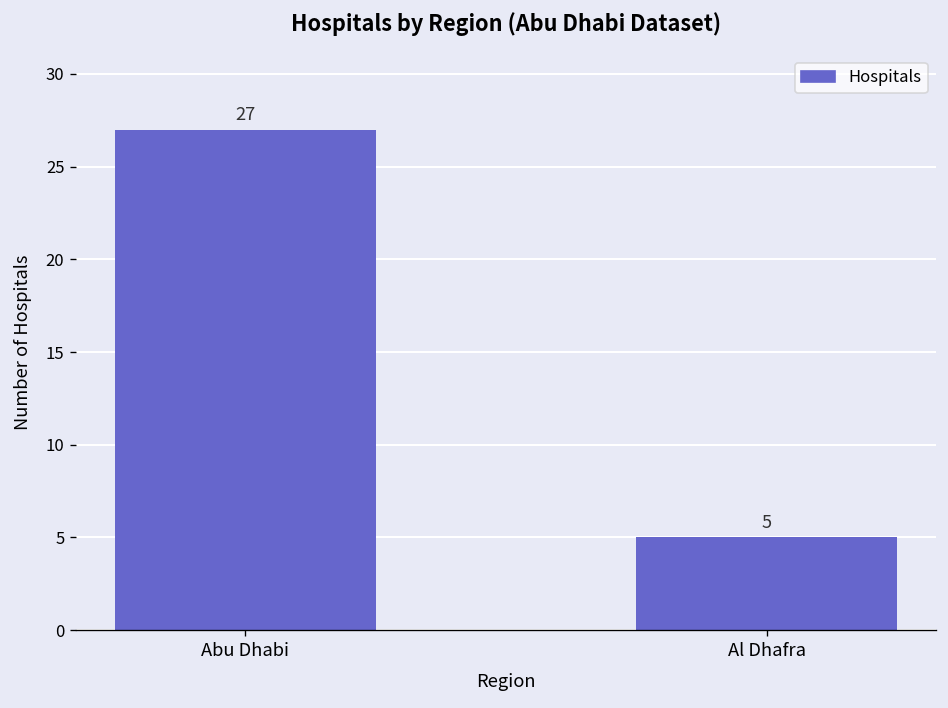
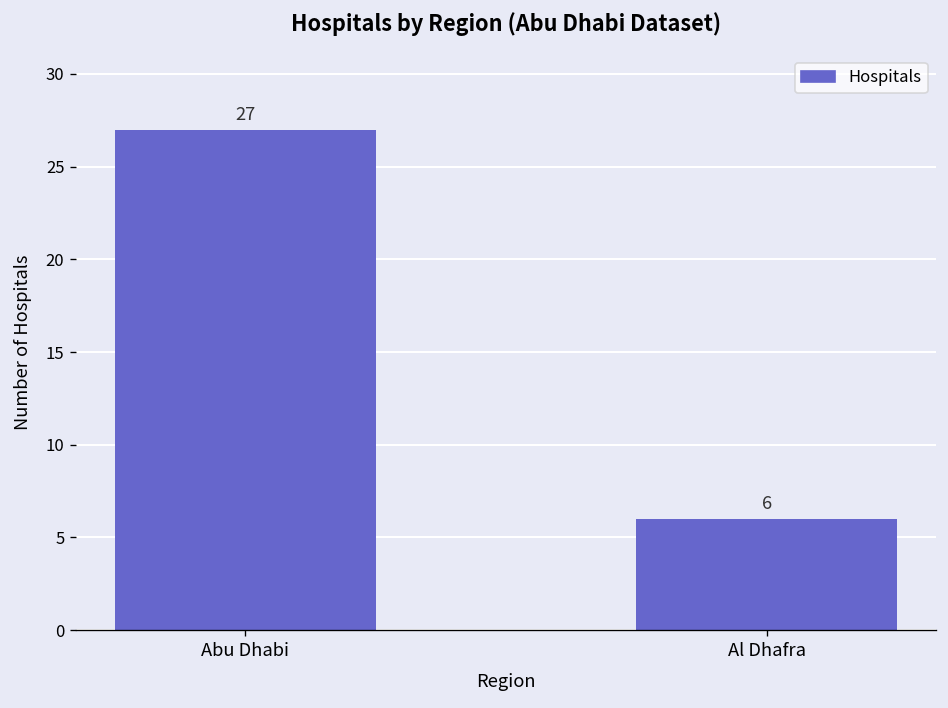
  {
    "Abu Dhabi": 27,
-   "Al Dhafra": 5
+   "Al Dhafra": 6
  }
